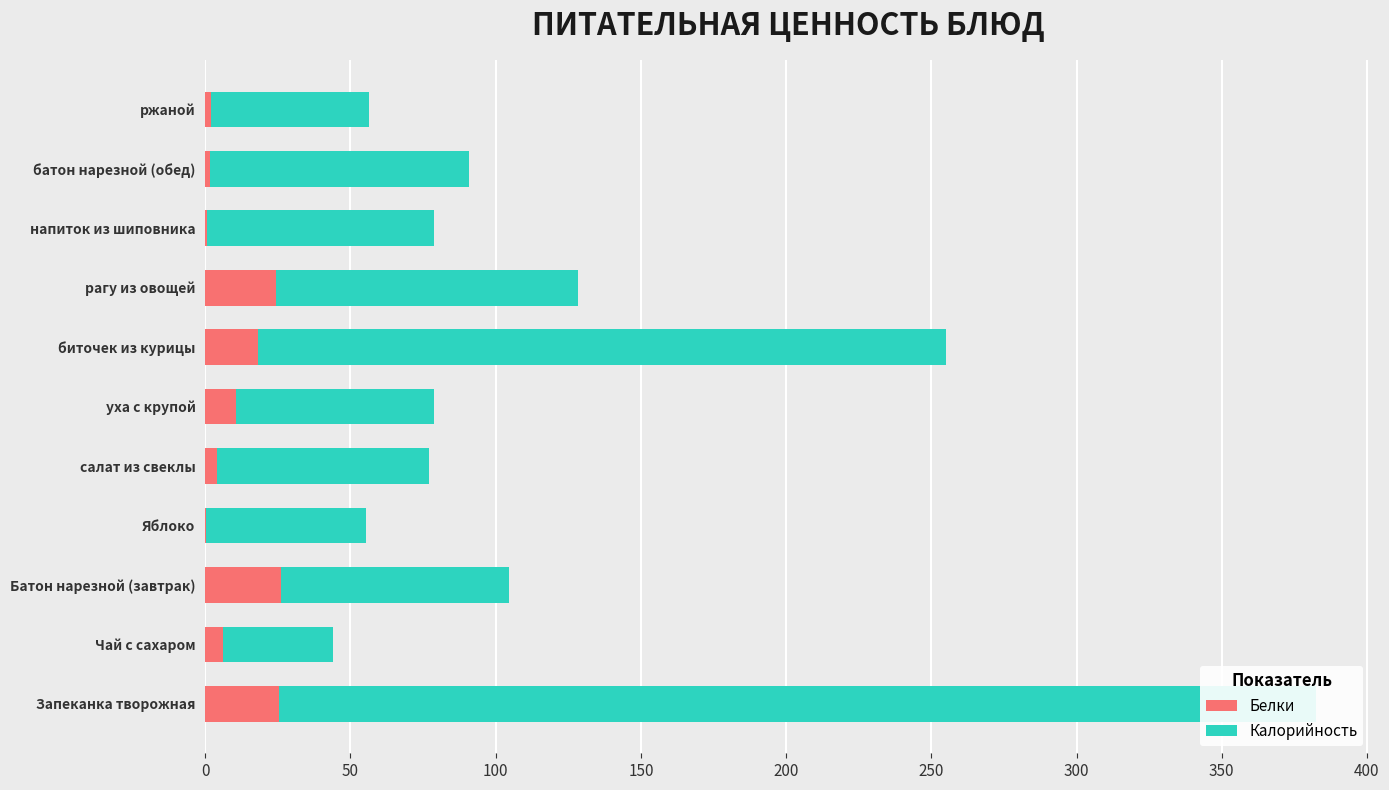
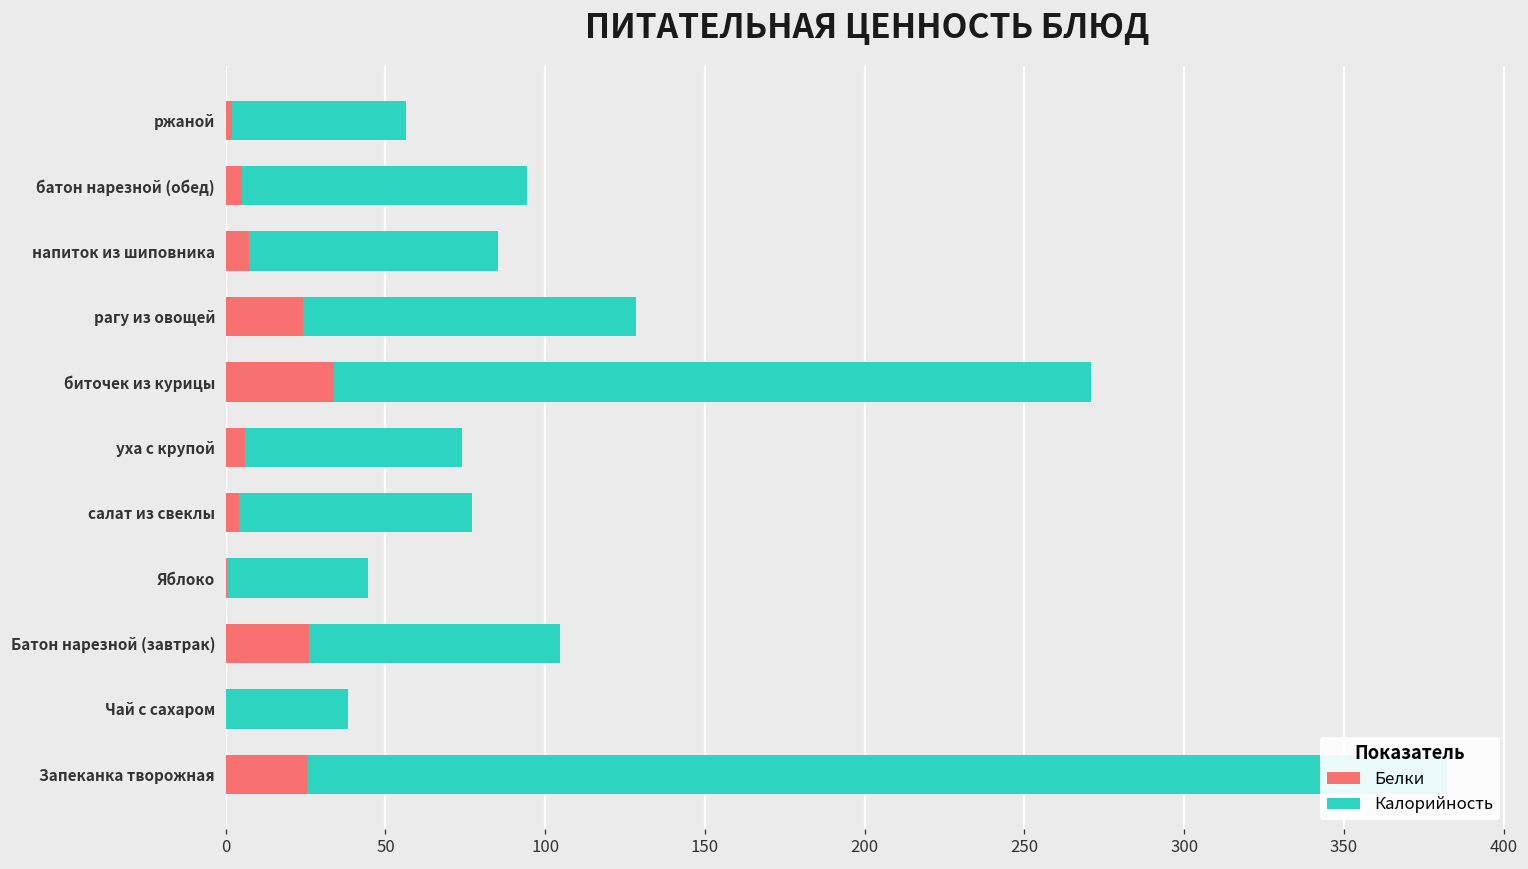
  {
    "Белки": {
      "ржаной": 2,
-     "батон нарезной (обед)": 2,
-     "напиток из шиповника": 1,
+     "батон нарезной (обед)": 5,
+     "напиток из шиповника": 7,
      "рагу из овощей": 24,
-     "биточек из курицы": 18,
-     "уха с крупой": 11,
+     "биточек из курицы": 34,
+     "уха с крупой": 6,
      "салат из свеклы": 4,
      "Батон нарезной (завтрак)": 26,
-     "Чай с сахаром": 6,
+     "Чай с сахаром": 0,
      "Запеканка творожная": 25
    },
    "Калорийность": {
      "ржаной": 54,
      "батон нарезной (обед)": 89,
      "напиток из шиповника": 78,
      "рагу из овощей": 104,
      "биточек из курицы": 237,
      "уха с крупой": 68,
      "салат из свеклы": 73,
-     "Яблоко": 55,
+     "Яблоко": 44,
      "Батон нарезной (завтрак)": 79,
      "Чай с сахаром": 38
    }
  }
